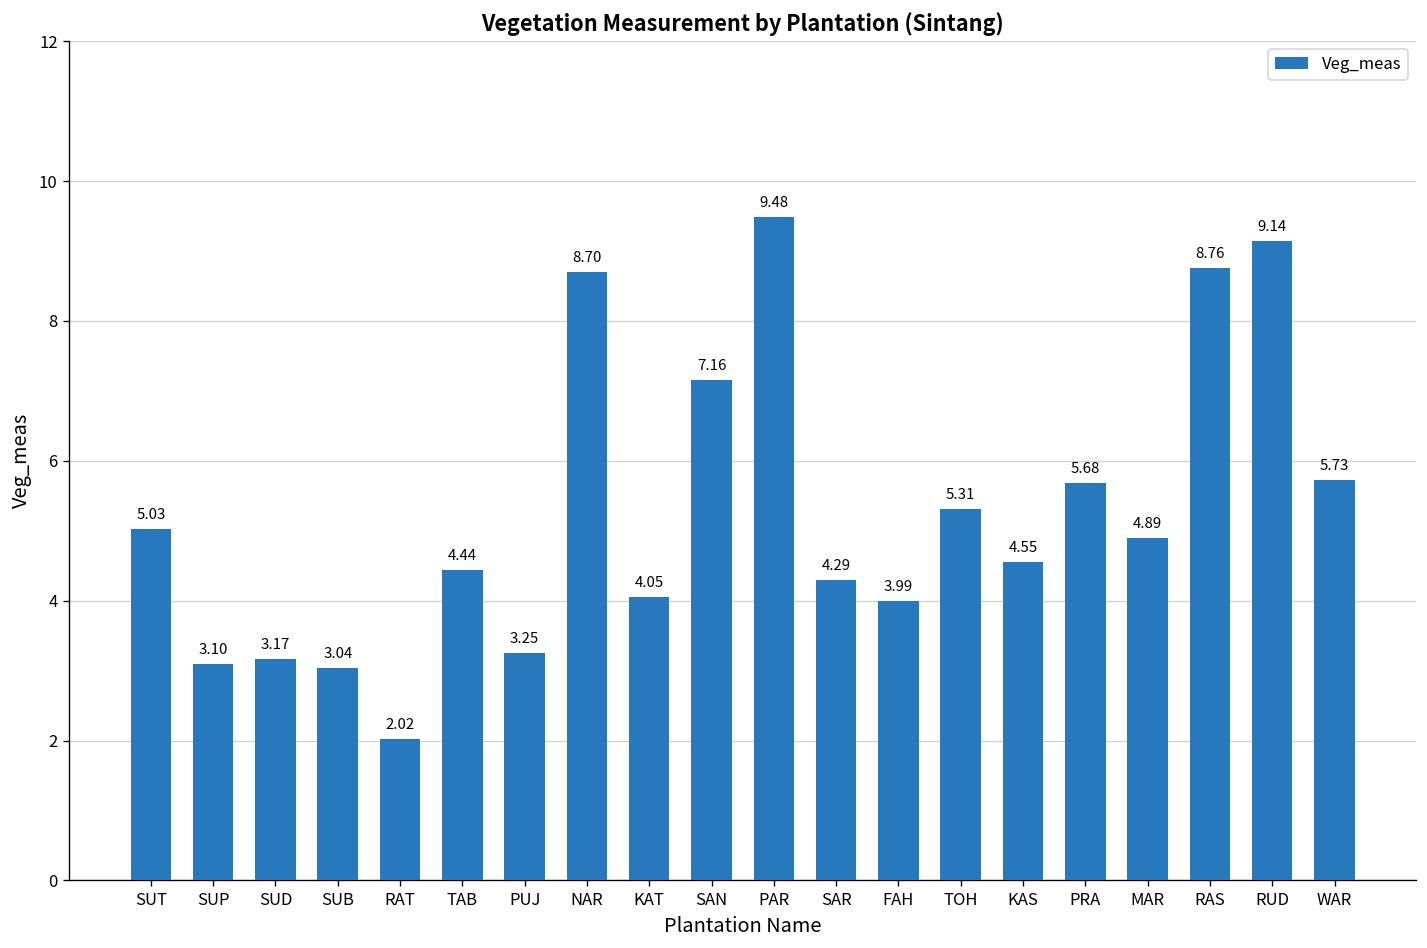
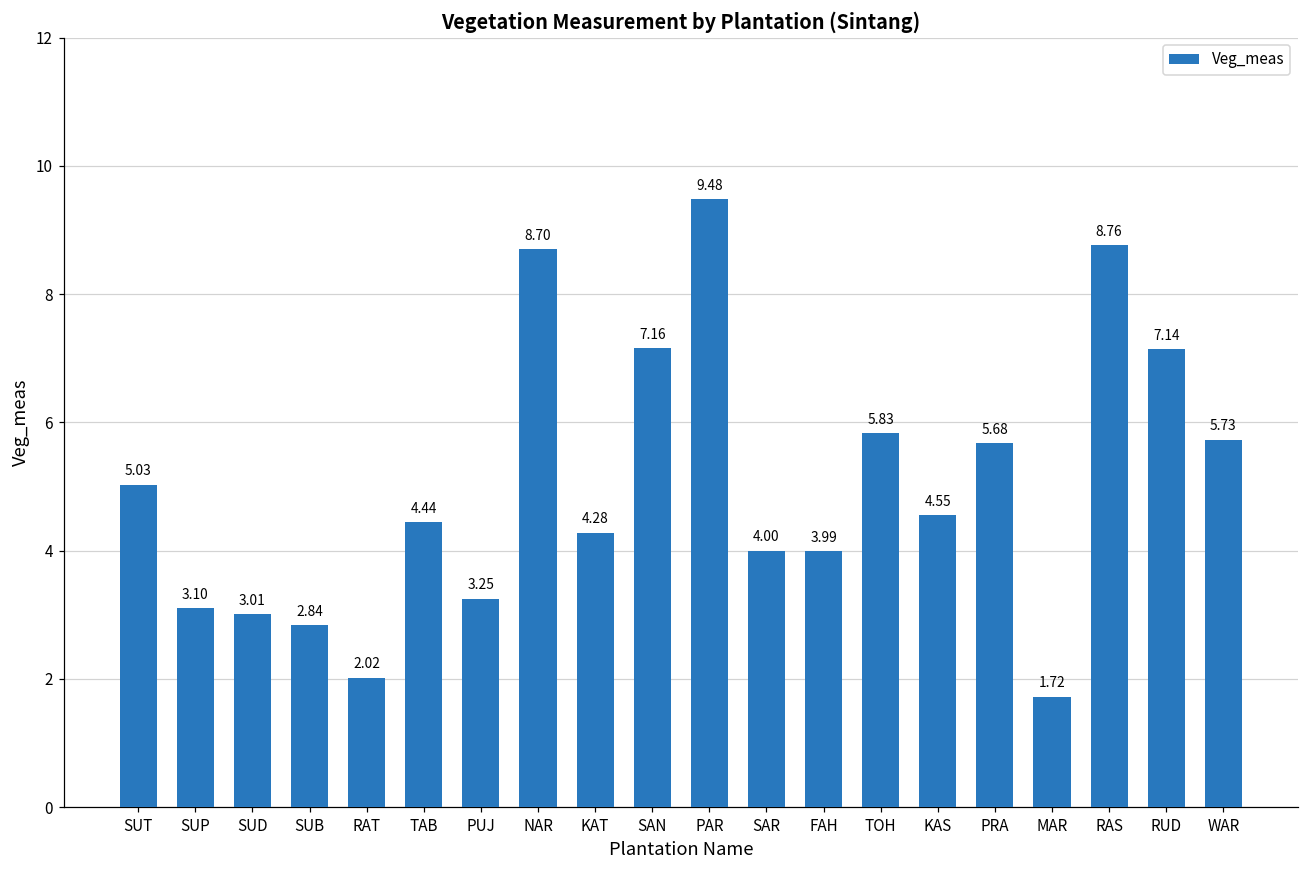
  {
    "SUT": 5.03,
    "SUP": 3.10,
-   "SUD": 3.17,
-   "SUB": 3.04,
+   "SUD": 3.01,
+   "SUB": 2.84,
    "RAT": 2.02,
    "TAB": 4.44,
    "PUJ": 3.25,
    "NAR": 8.70,
-   "KAT": 4.05,
+   "KAT": 4.28,
    "SAN": 7.16,
    "PAR": 9.48,
-   "SAR": 4.29,
+   "SAR": 4.00,
    "FAH": 3.99,
-   "TOH": 5.31,
+   "TOH": 5.83,
    "KAS": 4.55,
    "PRA": 5.68,
-   "MAR": 4.89,
+   "MAR": 1.72,
    "RAS": 8.76,
-   "RUD": 9.14,
+   "RUD": 7.14,
    "WAR": 5.73
  }
